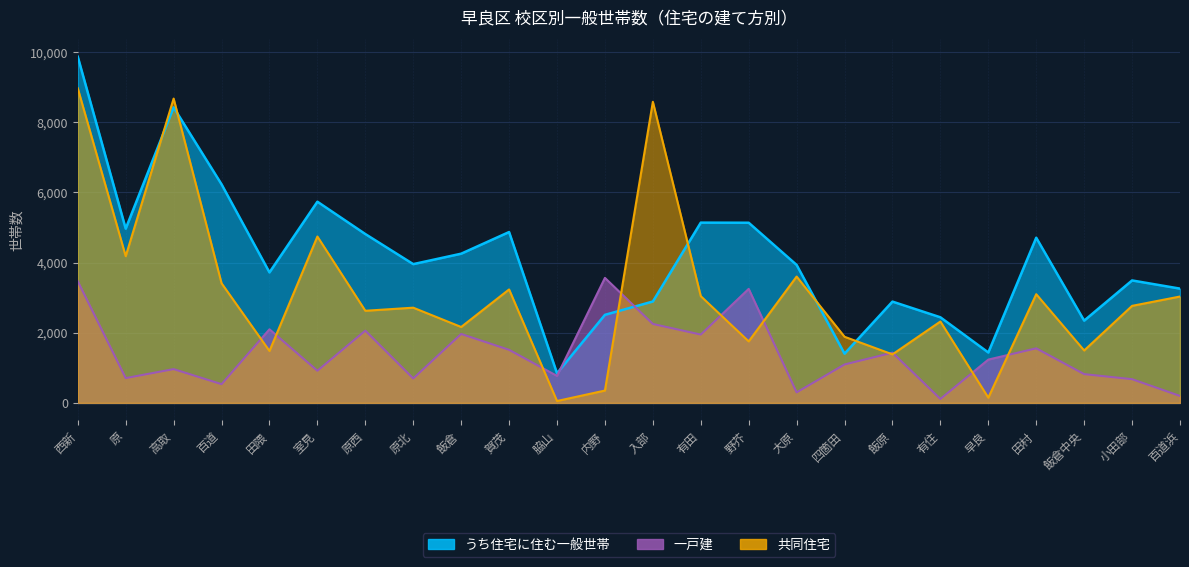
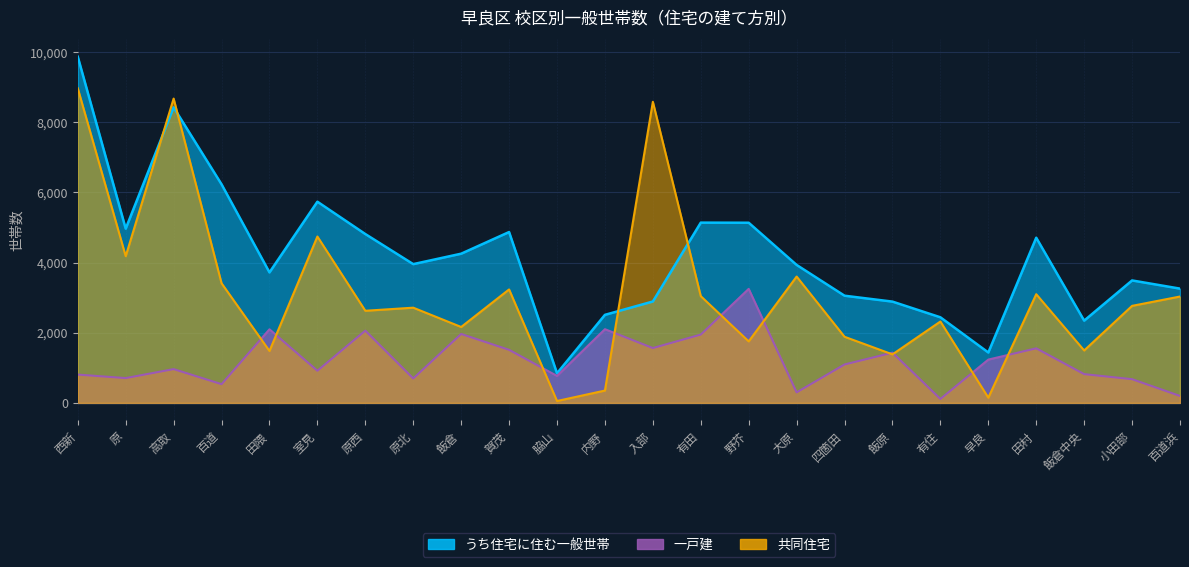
  {
    "うち住宅に住む一般世帯": {
      "西新": "9,900",
      "原": "5,000",
      "高取": "8,400",
      "百道": "6,200",
      "田隈": "3,700",
      "室見": "5,700",
      "原西": "4,800",
      "原北": "4,000",
      "飯倉": "4,300",
      "賀茂": "4,900",
      "脇山": "800",
      "内野": "2,500",
      "入部": "2,900",
      "有田": "5,100",
      "野芥": "5,100",
      "大原": "3,900",
-     "四箇田": "1,400",
+     "四箇田": "3,100",
      "飯原": "2,900",
      "有住": "2,400",
      "早良": "1,400",
      "田村": "4,700",
      "飯倉中央": "2,300",
      "小田部": "3,500",
      "百道浜": "3,300"
    },
    "一戸建": {
-     "西新": "3,500",
+     "西新": "800",
      "原": "700",
      "高取": "1,000",
      "百道": "500",
      "田隈": "2,100",
      "室見": "900",
      "原西": "2,100",
      "原北": "700",
      "飯倉": "2,000",
      "賀茂": "1,500",
      "脇山": "800",
-     "内野": "3,600",
-     "入部": "2,200",
+     "内野": "2,100",
+     "入部": "1,600",
      "有田": "1,900",
      "野芥": "3,200",
      "大原": "300",
      "四箇田": "1,100",
      "有住": "100",
      "早良": "1,200",
      "田村": "1,600",
      "飯倉中央": "800",
      "小田部": "700",
      "百道浜": "200"
    },
    "共同住宅": {
      "西新": "9,000",
      "原": "4,200",
      "高取": "8,700",
      "百道": "3,400",
      "田隈": "1,500",
      "室見": "4,700",
      "原西": "2,600",
      "原北": "2,700",
      "飯倉": "2,200",
      "賀茂": "3,200",
      "脇山": "100",
      "内野": "400",
      "入部": "8,600",
      "有田": "3,000",
      "野芥": "1,800",
      "大原": "3,600",
      "四箇田": "1,900",
      "有住": "2,300",
      "早良": "100",
      "田村": "3,100",
      "飯倉中央": "1,500",
      "小田部": "2,800",
      "百道浜": "3,000"
    }
  }
